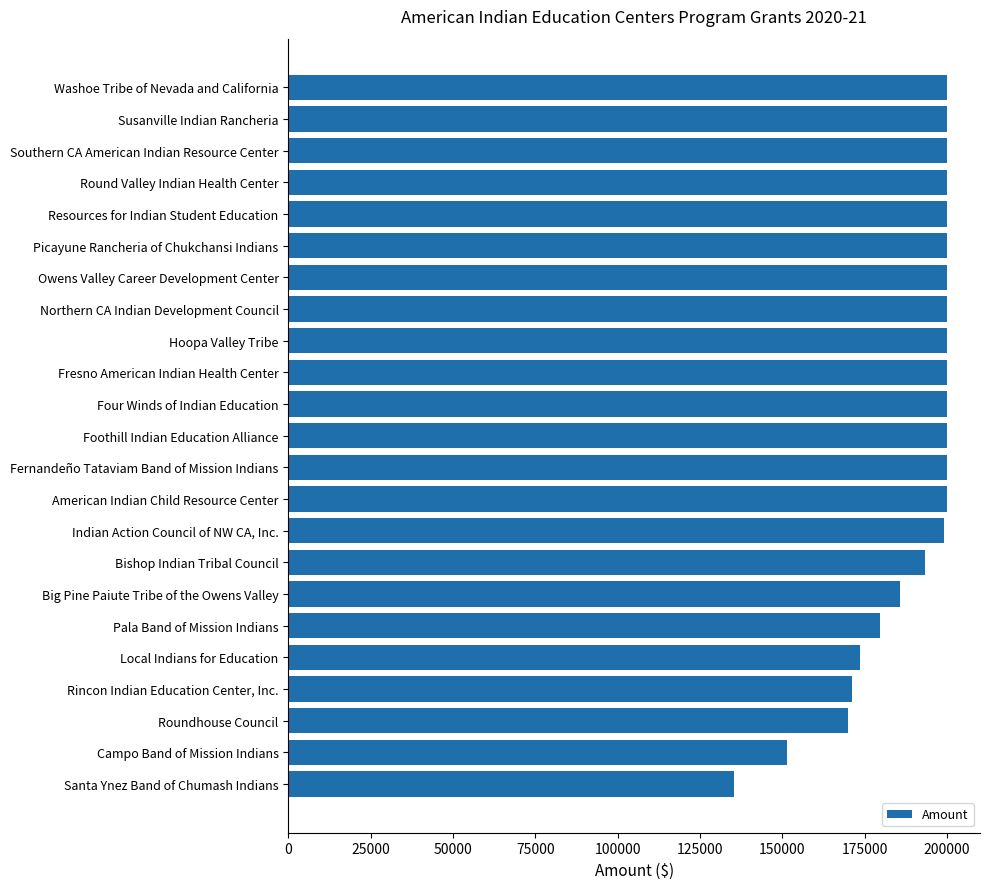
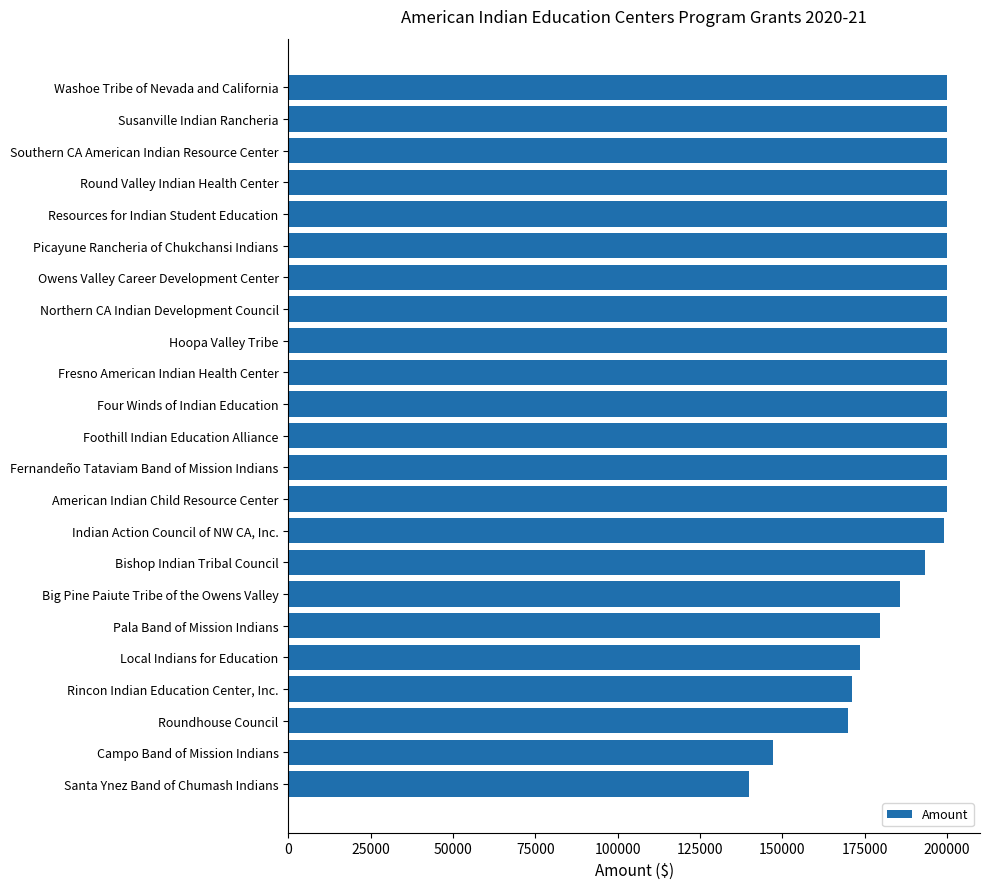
  {
    "Washoe Tribe of Nevada and California": 200000,
    "Susanville Indian Rancheria": 200000,
    "Southern CA American Indian Resource Center": 200000,
    "Round Valley Indian Health Center": 200000,
    "Resources for Indian Student Education": 200000,
    "Picayune Rancheria of Chukchansi Indians": 200000,
    "Owens Valley Career Development Center": 200000,
    "Northern CA Indian Development Council": 200000,
    "Hoopa Valley Tribe": 200000,
    "Fresno American Indian Health Center": 200000,
    "Four Winds of Indian Education": 200000,
    "Foothill Indian Education Alliance": 200000,
    "Fernandeño Tataviam Band of Mission Indians": 200000,
    "American Indian Child Resource Center": 200000,
    "Indian Action Council of NW CA, Inc.": 199000,
    "Bishop Indian Tribal Council": 193000,
    "Big Pine Paiute Tribe of the Owens Valley": 186000,
    "Pala Band of Mission Indians": 180000,
    "Local Indians for Education": 173000,
    "Rincon Indian Education Center, Inc.": 171000,
    "Roundhouse Council": 170000,
-   "Campo Band of Mission Indians": 151000,
-   "Santa Ynez Band of Chumash Indians": 135000
+   "Campo Band of Mission Indians": 147000,
+   "Santa Ynez Band of Chumash Indians": 140000
  }
